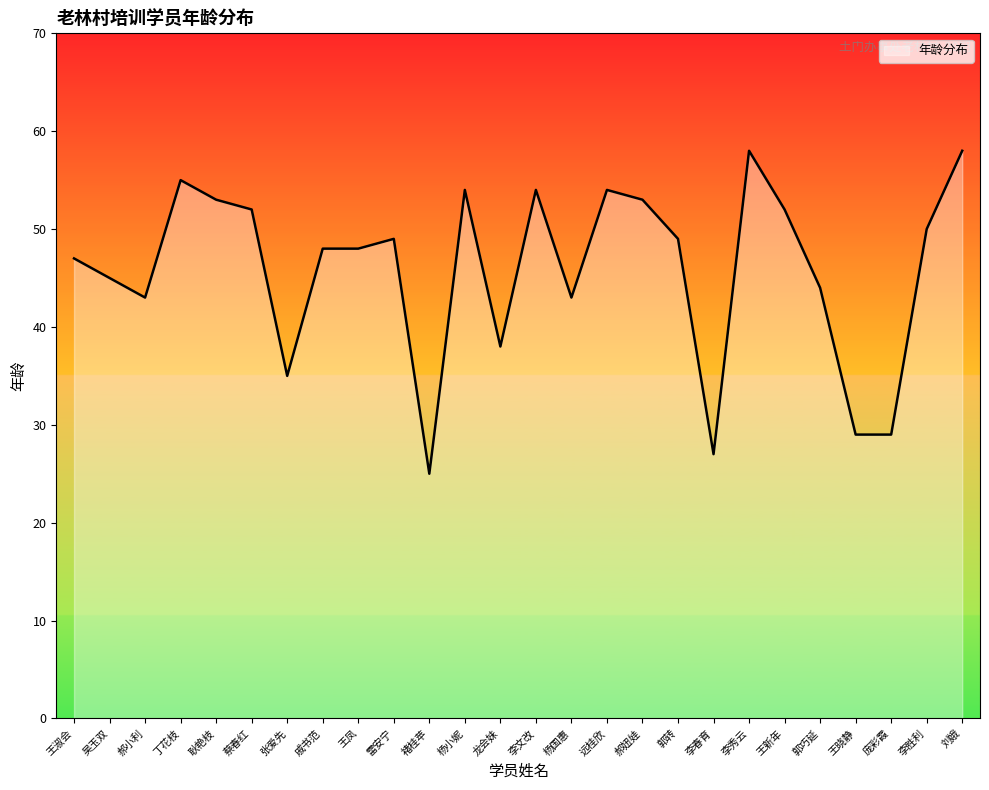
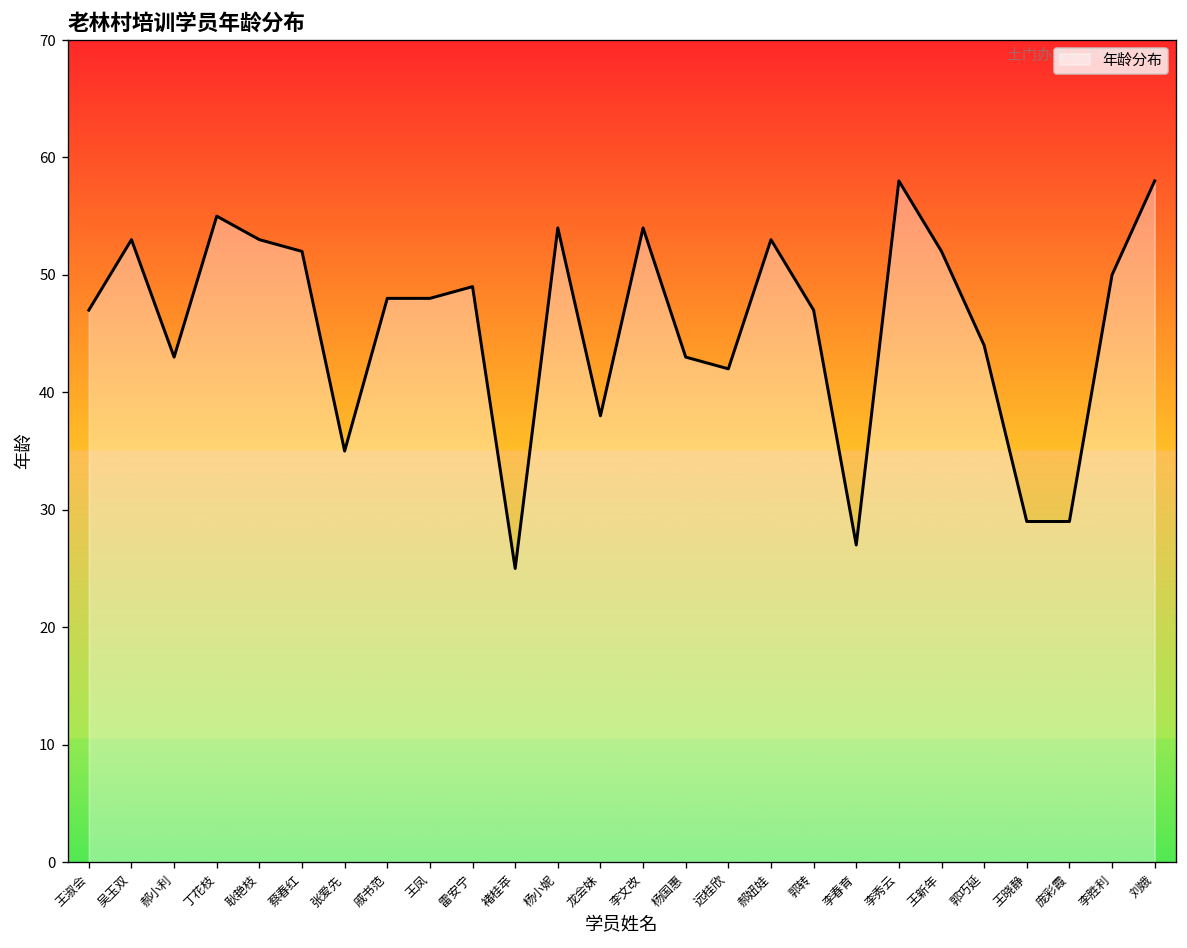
  {
    "王淑会": 47,
-   "吴玉双": 45,
+   "吴玉双": 53,
    "郝小利": 43,
    "丁花枝": 55,
    "耿艳枝": 53,
    "蔡春红": 52,
    "张爱先": 35,
    "戚书范": 48,
    "王凤": 48,
    "雷安宁": 49,
    "褚桂苹": 25,
    "杨小妮": 54,
    "龙会妹": 38,
    "李文改": 54,
    "杨国惠": 43,
-   "远桂欣": 54,
+   "远桂欣": 42,
    "郝妞娃": 53,
-   "郭转": 49,
+   "郭转": 47,
    "李春育": 27,
    "李秀云": 58,
    "王新年": 52,
    "郭巧延": 44,
    "王晓静": 29,
    "庞彩霞": 29,
    "李胜利": 50,
    "刘娥": 58
  }
